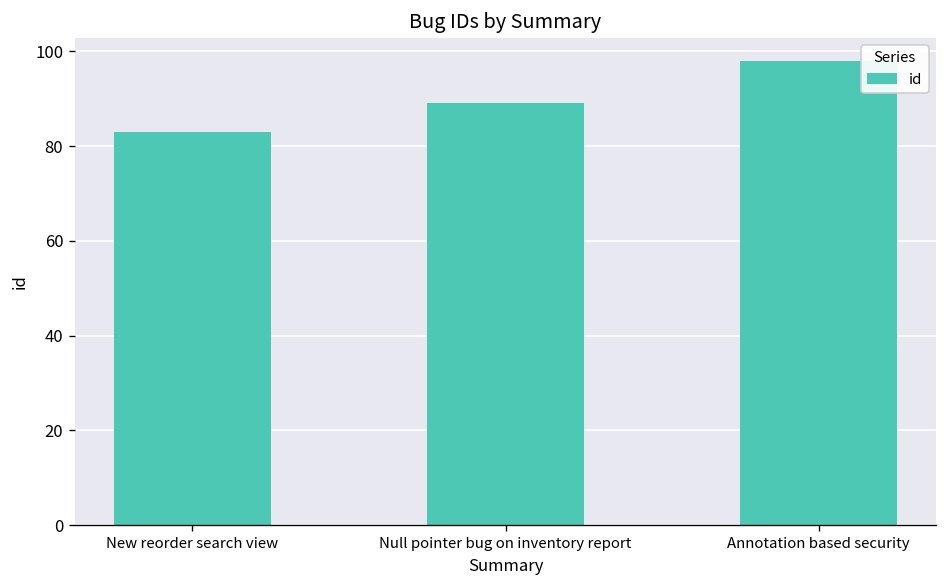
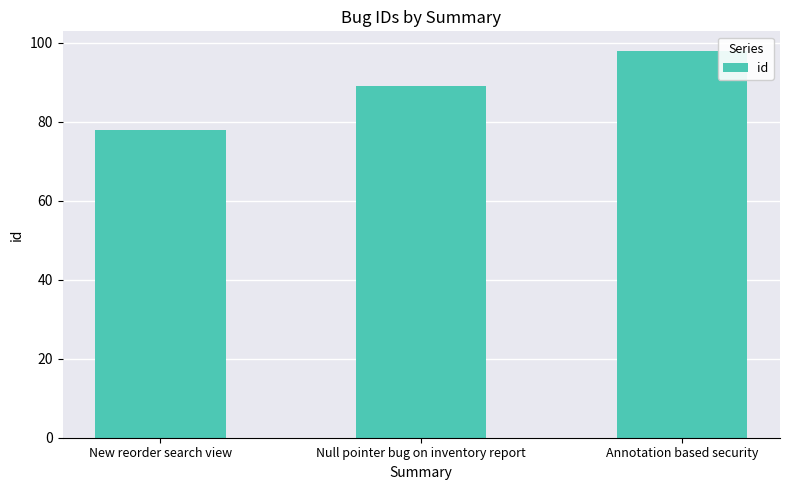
  {
-   "New reorder search view": 83,
+   "New reorder search view": 78,
    "Null pointer bug on inventory report": 89,
    "Annotation based security": 98
  }
